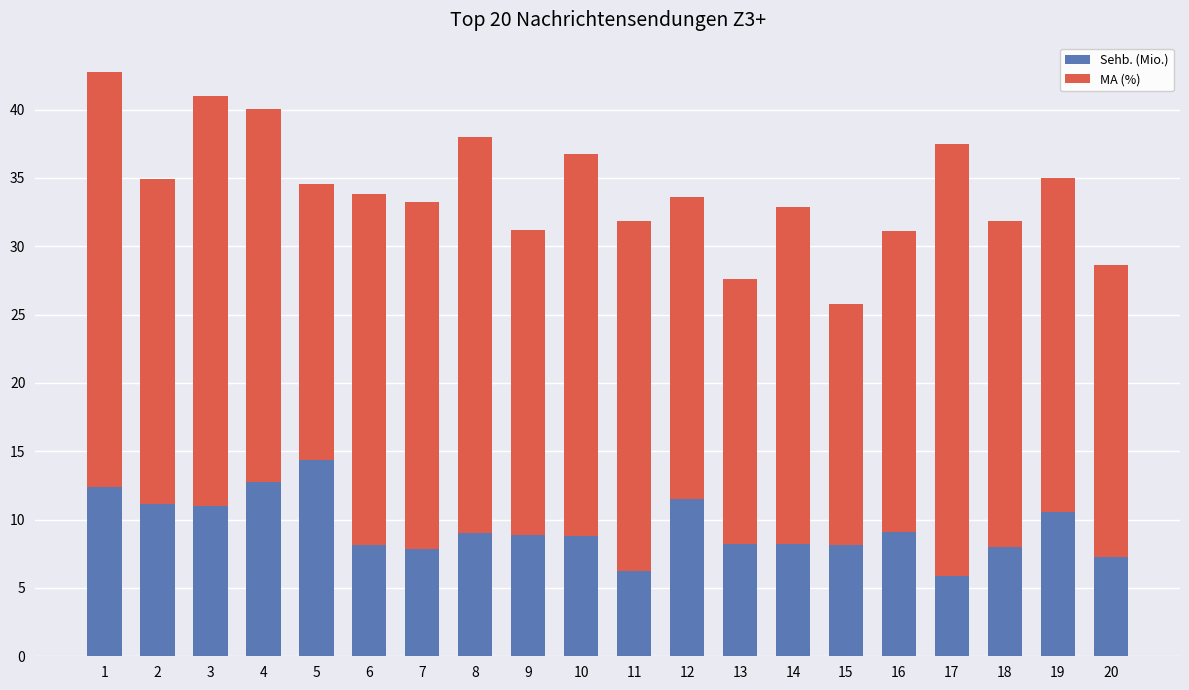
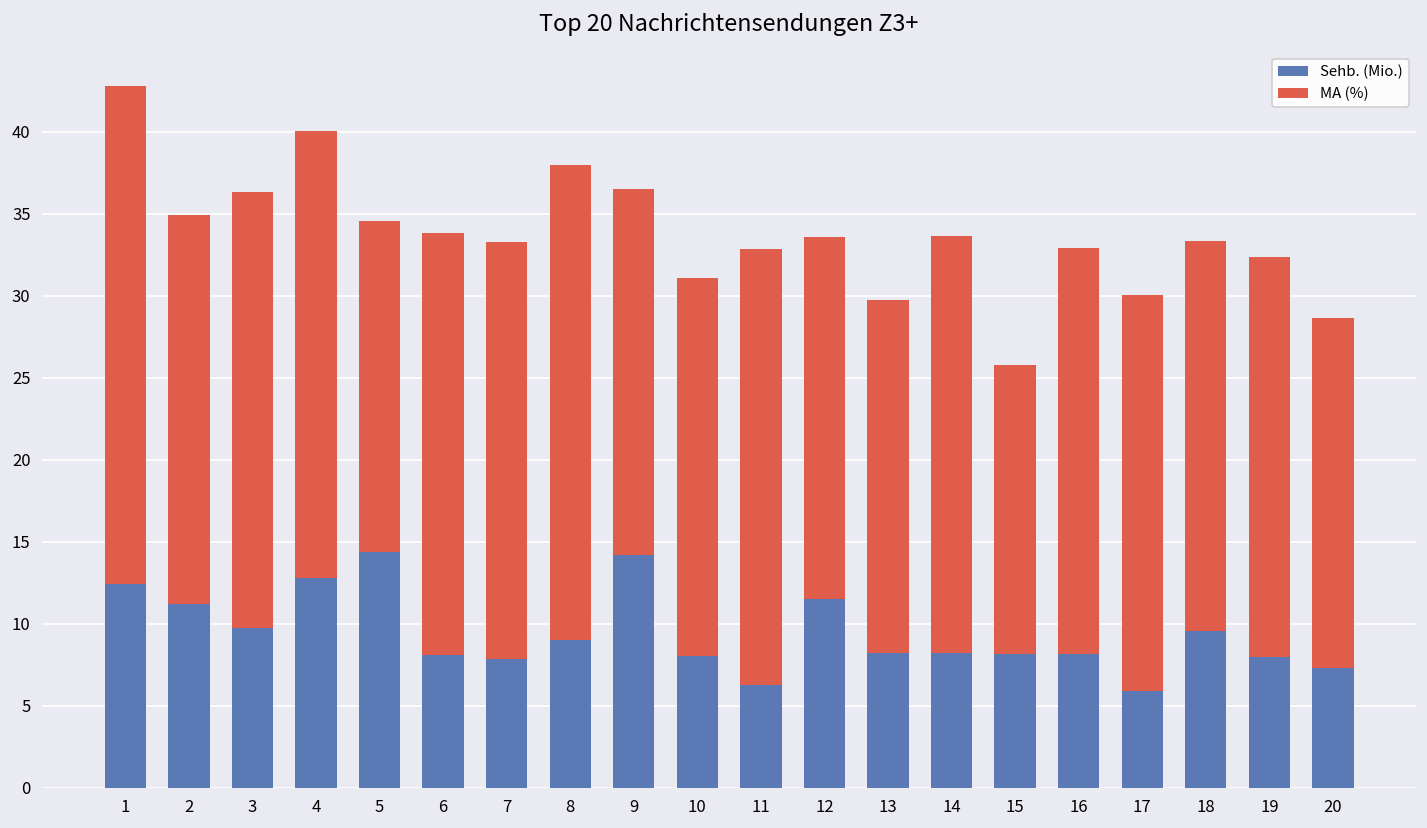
  {
    "Sehb. (Mio.)": {
      "1": 12.4,
      "2": 11.2,
-     "3": 11.0,
+     "3": 9.7,
      "4": 12.8,
      "5": 14.4,
      "6": 8.1,
      "7": 7.8,
      "8": 9.0,
-     "9": 8.9,
-     "10": 8.8,
+     "9": 14.2,
+     "10": 8.0,
      "11": 6.3,
      "12": 11.5,
      "13": 8.2,
      "14": 8.2,
      "15": 8.2,
-     "16": 9.1,
+     "16": 8.1,
      "17": 5.9,
-     "18": 8.0,
-     "19": 10.6,
+     "18": 9.5,
+     "19": 7.9,
      "20": 7.3
    },
    "MA (%)": {
      "1": 30.4,
      "2": 23.8,
-     "3": 30.0,
+     "3": 26.6,
      "4": 27.3,
      "5": 20.2,
      "6": 25.7,
      "7": 25.4,
      "8": 29.0,
      "9": 22.3,
-     "10": 27.9,
-     "11": 25.6,
+     "10": 23.0,
+     "11": 26.6,
      "12": 22.1,
-     "13": 19.4,
-     "14": 24.7,
+     "13": 21.5,
+     "14": 25.4,
      "15": 17.6,
-     "16": 22.0,
-     "17": 31.6,
+     "16": 24.8,
+     "17": 24.1,
      "18": 23.8,
      "19": 24.4,
      "20": 21.3
    }
  }
